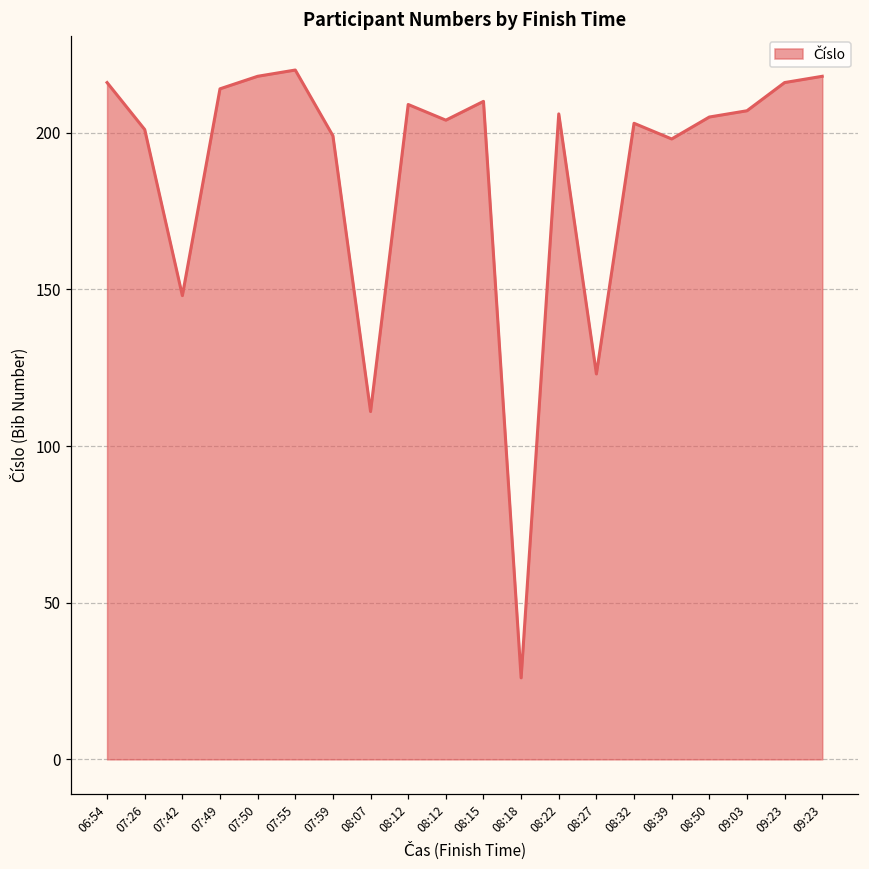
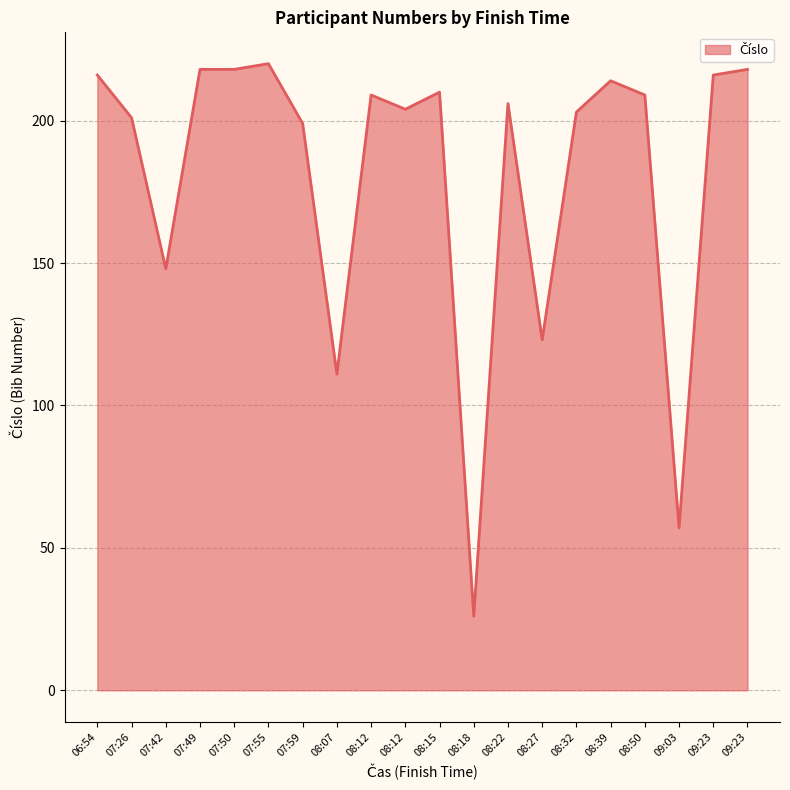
  {
    "06:54": 216,
    "07:26": 201,
    "07:42": 148,
-   "07:49": 214,
+   "07:49": 218,
    "07:50": 218,
    "07:55": 220,
    "07:59": 199,
    "08:07": 111,
    "08:15": 210,
    "08:18": 26,
    "08:22": 206,
    "08:27": 123,
    "08:32": 203,
-   "08:39": 198,
-   "08:50": 205,
-   "09:03": 207
+   "08:39": 214,
+   "08:50": 209,
+   "09:03": 57
  }
